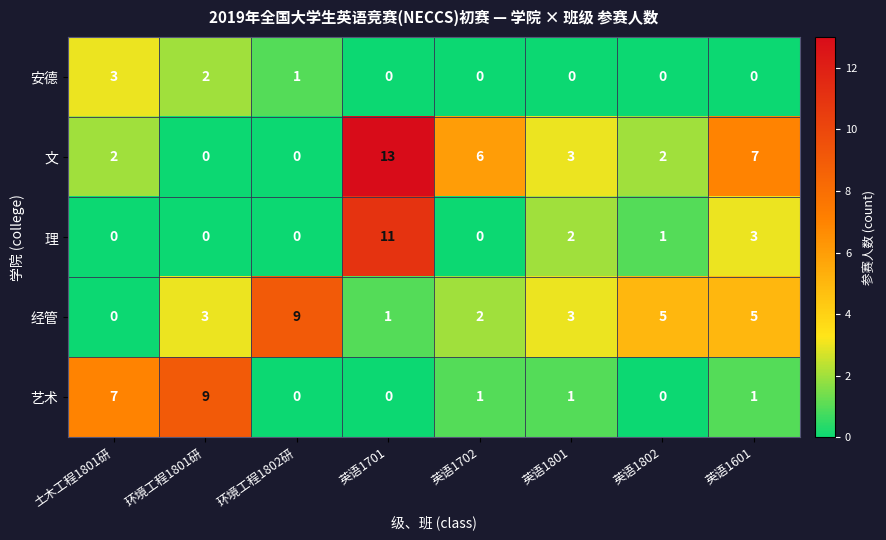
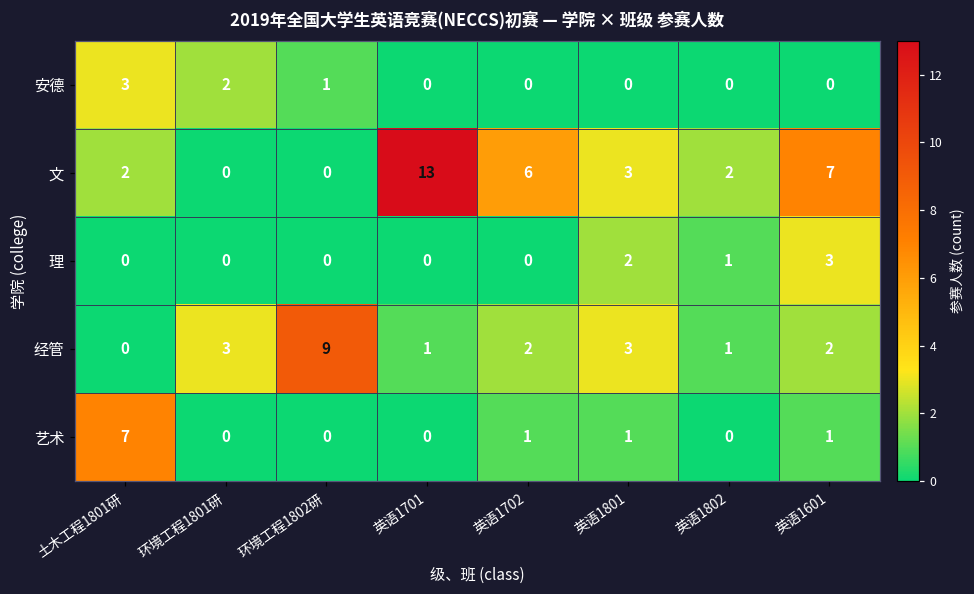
  {
    "安德": {
      "土木工程1801研": 3,
      "环境工程1801研": 2,
      "环境工程1802研": 1,
      "英语1701": 0,
      "英语1702": 0,
      "英语1801": 0,
      "英语1802": 0,
      "英语1601": 0
    },
    "文": {
      "土木工程1801研": 2,
      "环境工程1801研": 0,
      "环境工程1802研": 0,
      "英语1701": 13,
      "英语1702": 6,
      "英语1801": 3,
      "英语1802": 2,
      "英语1601": 7
    },
    "理": {
      "土木工程1801研": 0,
      "环境工程1801研": 0,
      "环境工程1802研": 0,
-     "英语1701": 11,
+     "英语1701": 0,
      "英语1702": 0,
      "英语1801": 2,
      "英语1802": 1,
      "英语1601": 3
    },
    "经管": {
      "土木工程1801研": 0,
      "环境工程1801研": 3,
      "环境工程1802研": 9,
      "英语1701": 1,
      "英语1702": 2,
      "英语1801": 3,
-     "英语1802": 5,
-     "英语1601": 5
+     "英语1802": 1,
+     "英语1601": 2
    },
    "艺术": {
      "土木工程1801研": 7,
-     "环境工程1801研": 9,
+     "环境工程1801研": 0,
      "环境工程1802研": 0,
      "英语1701": 0,
      "英语1702": 1,
      "英语1801": 1,
      "英语1802": 0,
      "英语1601": 1
    }
  }
